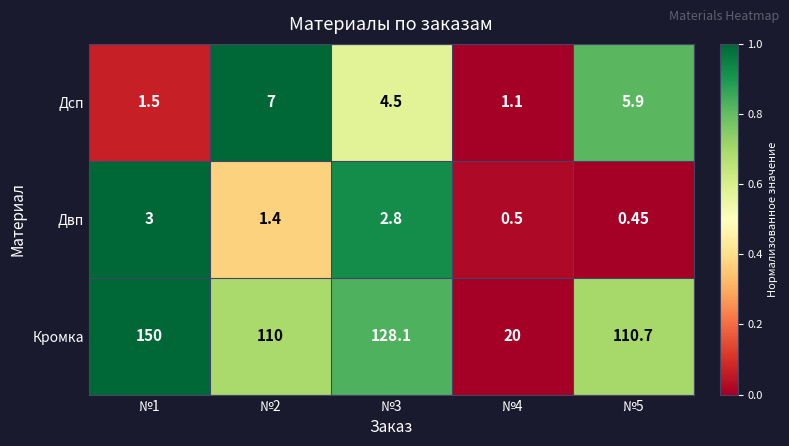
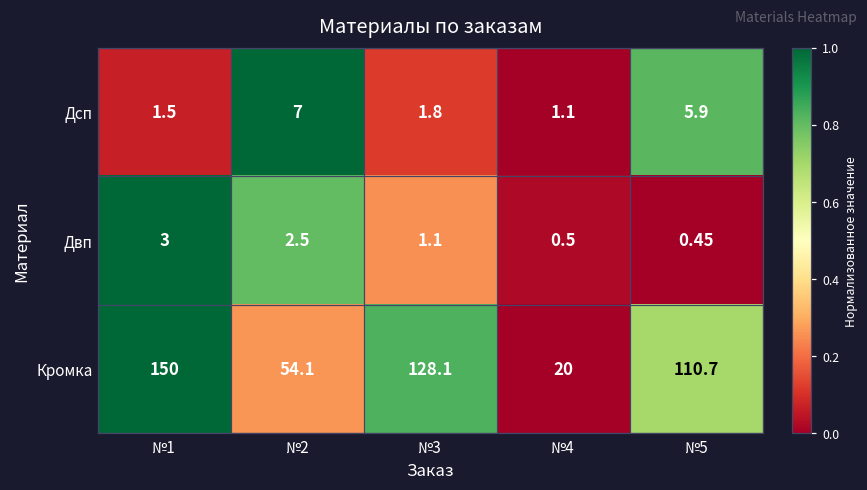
  {
    "Дсп": {
      "№1": 1.5,
      "№2": 7,
-     "№3": 4.5,
+     "№3": 1.8,
      "№4": 1.1,
      "№5": 5.9
    },
    "Двп": {
      "№1": 3,
-     "№2": 1.4,
-     "№3": 2.8,
+     "№2": 2.5,
+     "№3": 1.1,
      "№4": 0.5,
      "№5": 0.45
    },
    "Кромка": {
      "№1": 150,
-     "№2": 110,
+     "№2": 54.1,
      "№3": 128.1,
      "№4": 20,
      "№5": 110.7
    }
  }
